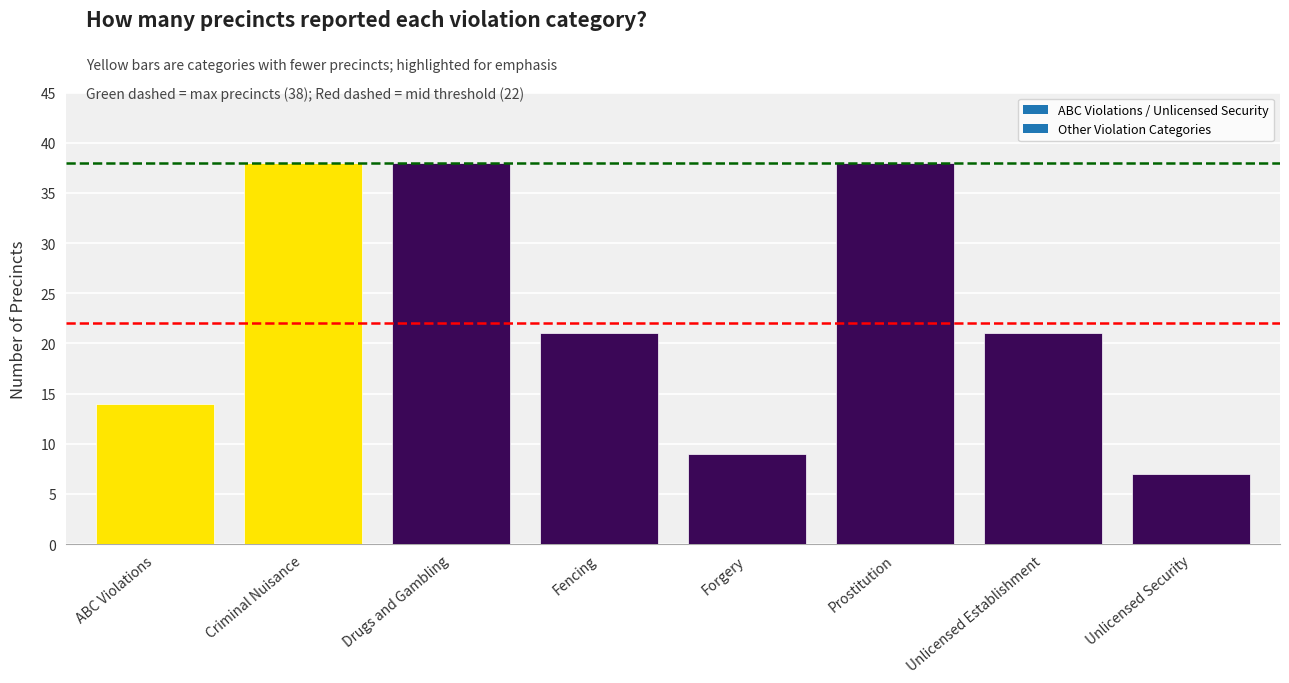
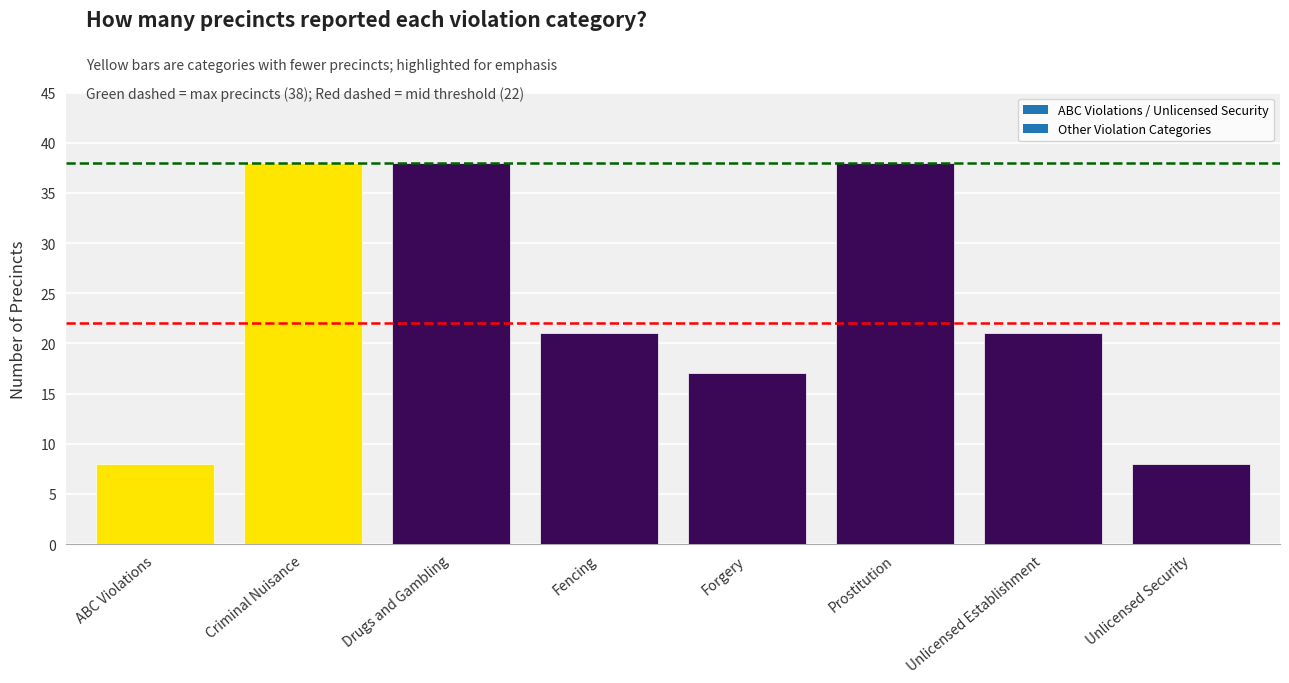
  {
-   "ABC Violations": 14,
+   "ABC Violations": 8,
    "Criminal Nuisance": 38,
    "Drugs and Gambling": 38,
    "Fencing": 21,
-   "Forgery": 9,
+   "Forgery": 17,
    "Prostitution": 38,
    "Unlicensed Establishment": 21,
-   "Unlicensed Security": 7
+   "Unlicensed Security": 8
  }
